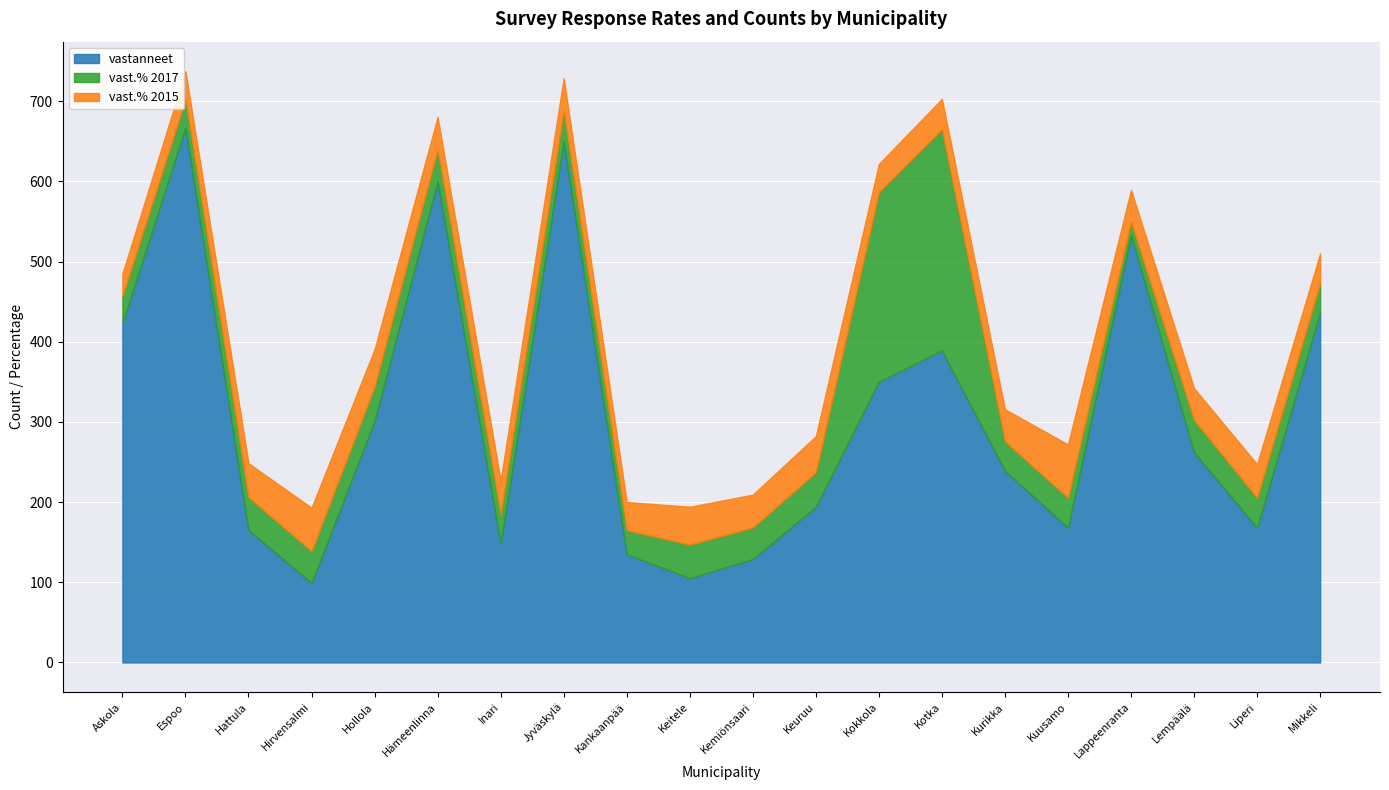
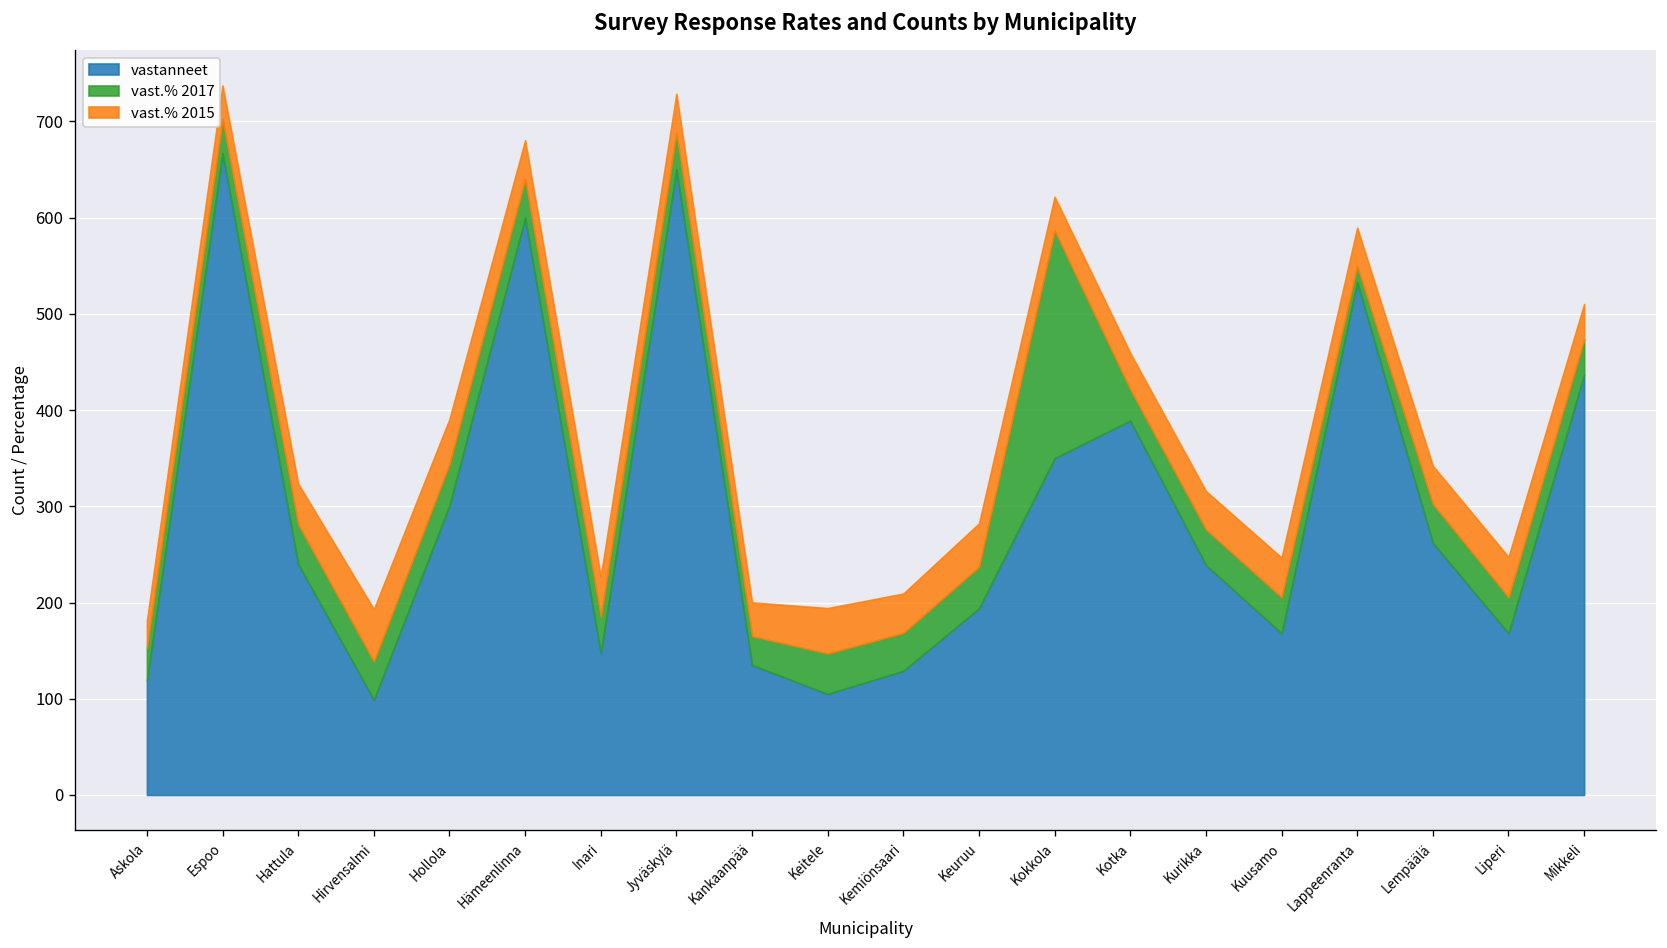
  {
    "vastanneet": {
-     "Askola": 420,
+     "Askola": 120,
      "Espoo": 670,
-     "Hattula": 170,
+     "Hattula": 240,
      "Hirvensalmi": 100,
      "Hollola": 300,
      "Hämeenlinna": 600,
      "Inari": 150,
      "Jyväskylä": 650,
      "Kankaanpää": 140,
      "Keitele": 110,
      "Kemiönsaari": 130,
      "Keuruu": 190,
      "Kokkola": 350,
      "Kotka": 390,
      "Kurikka": 240,
      "Kuusamo": 170,
      "Lappeenranta": 530,
      "Lempäälä": 260,
      "Liperi": 170,
      "Mikkeli": 440
    },
    "vast.% 2017": {
      "Askola": 30,
      "Espoo": 40,
      "Hattula": 40,
      "Hirvensalmi": 40,
      "Hollola": 40,
      "Hämeenlinna": 40,
      "Inari": 40,
      "Jyväskylä": 40,
      "Kankaanpää": 30,
      "Keitele": 40,
      "Kemiönsaari": 40,
      "Keuruu": 40,
      "Kokkola": 240,
-     "Kotka": 280,
+     "Kotka": 30,
      "Kurikka": 40,
      "Kuusamo": 40,
      "Lappeenranta": 20,
      "Lempäälä": 40,
      "Liperi": 40,
      "Mikkeli": 40
    },
    "vast.% 2015": {
      "Askola": 30,
      "Espoo": 40,
      "Hattula": 40,
      "Hirvensalmi": 50,
      "Hollola": 50,
      "Hämeenlinna": 40,
      "Inari": 40,
      "Jyväskylä": 40,
      "Kankaanpää": 40,
      "Keitele": 50,
      "Kemiönsaari": 40,
      "Keuruu": 50,
      "Kokkola": 40,
      "Kotka": 40,
      "Kurikka": 40,
-     "Kuusamo": 70,
+     "Kuusamo": 40,
      "Lappeenranta": 40,
      "Lempäälä": 40,
      "Liperi": 40,
      "Mikkeli": 40
    }
  }
